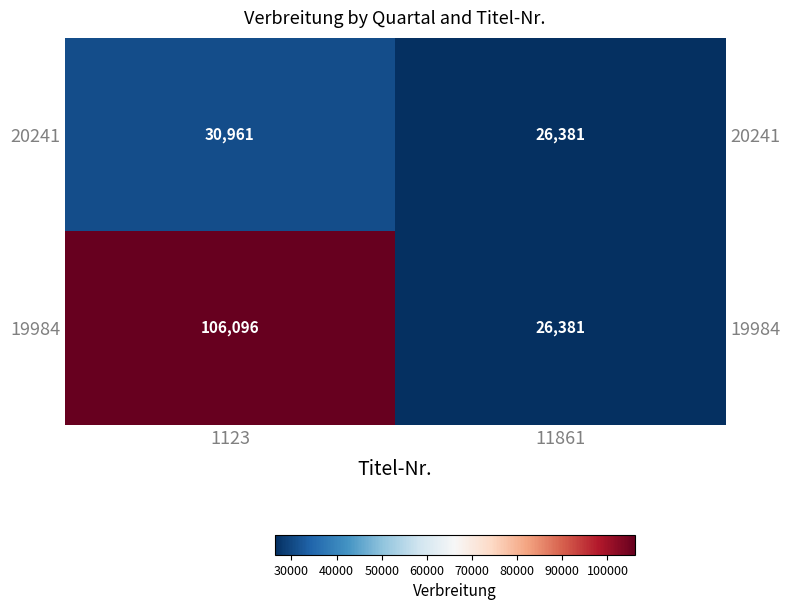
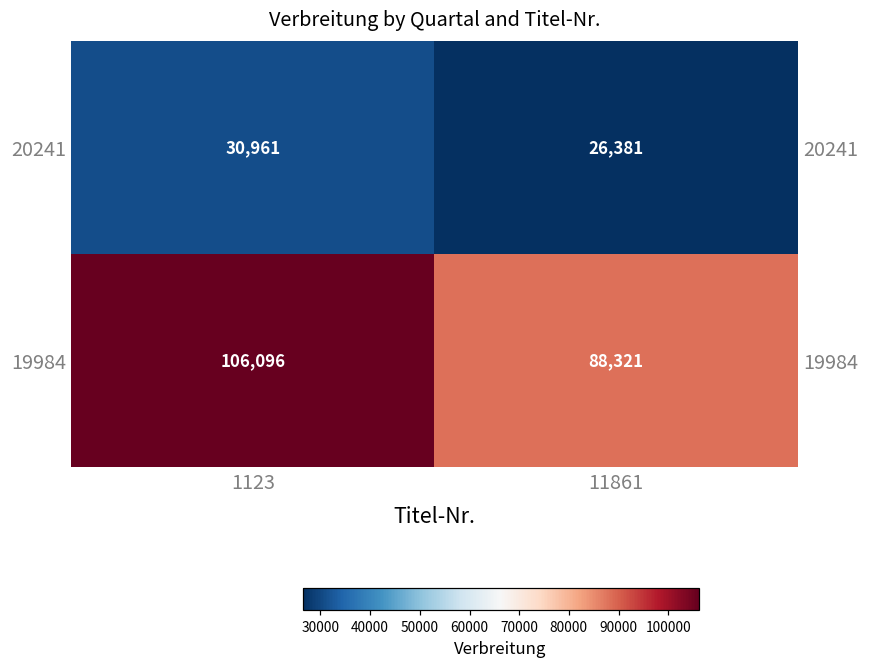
  {
    "20241": {
      "1123": "30,961",
      "11861": "26,381"
    },
    "19984": {
      "1123": "106,096",
-     "11861": "26,381"
+     "11861": "88,321"
    }
  }
